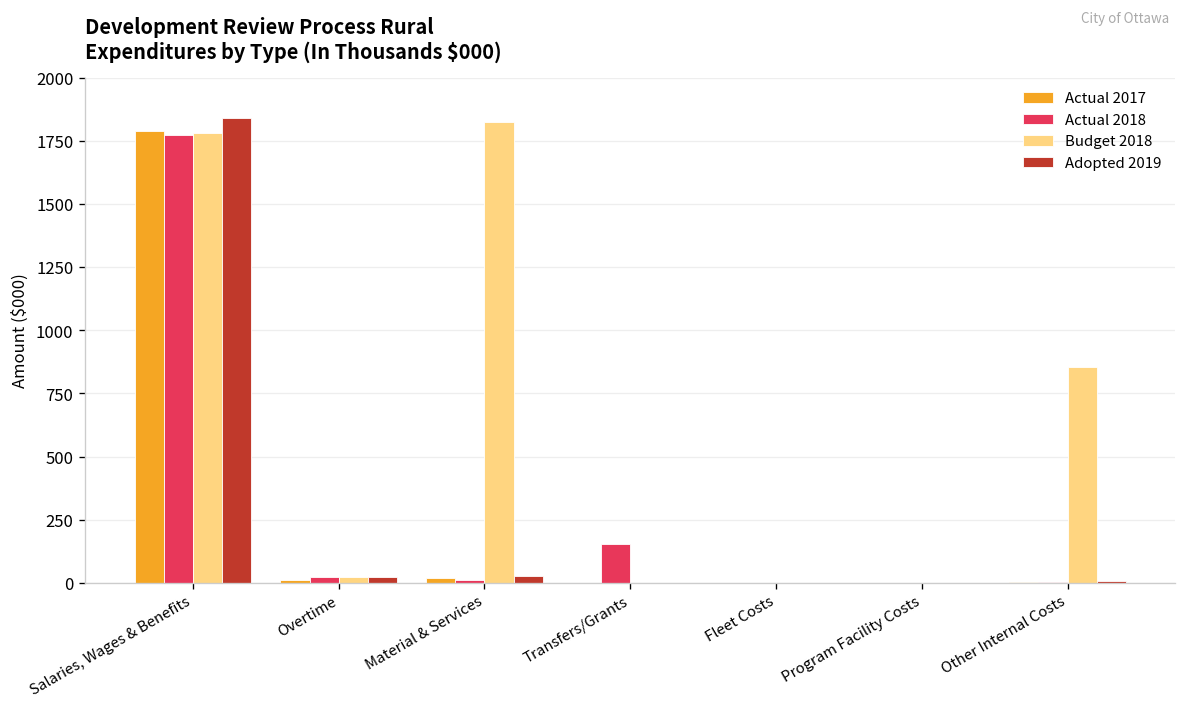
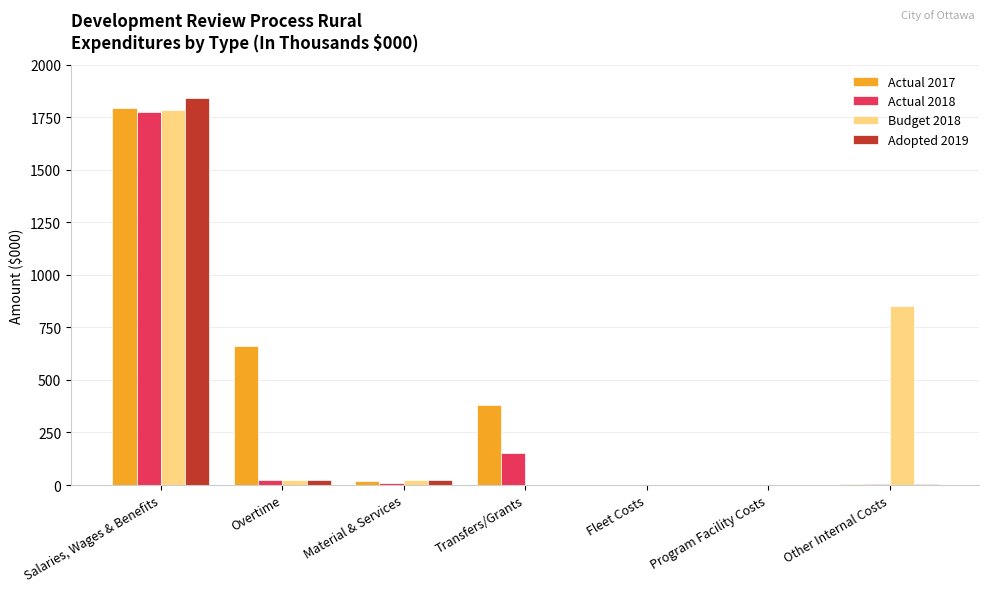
  {
    "Actual 2017": {
      "Salaries, Wages & Benefits": 1790,
-     "Overtime": 10,
+     "Overtime": 660,
      "Material & Services": 20,
-     "Transfers/Grants": 0,
+     "Transfers/Grants": 380,
      "Fleet Costs": 0,
      "Program Facility Costs": 0
    },
    "Actual 2018": {
      "Salaries, Wages & Benefits": 1770,
      "Overtime": 20,
      "Transfers/Grants": 150,
      "Fleet Costs": 0,
      "Program Facility Costs": 0
    },
    "Budget 2018": {
      "Salaries, Wages & Benefits": 1780,
      "Overtime": 20,
-     "Material & Services": 1830,
+     "Material & Services": 30,
      "Transfers/Grants": 0,
      "Fleet Costs": 0,
      "Program Facility Costs": 0,
      "Other Internal Costs": 850
    },
    "Adopted 2019": {
      "Salaries, Wages & Benefits": 1840,
      "Overtime": 20,
      "Material & Services": 30,
      "Transfers/Grants": 0,
      "Fleet Costs": 0,
      "Program Facility Costs": 0
    }
  }
